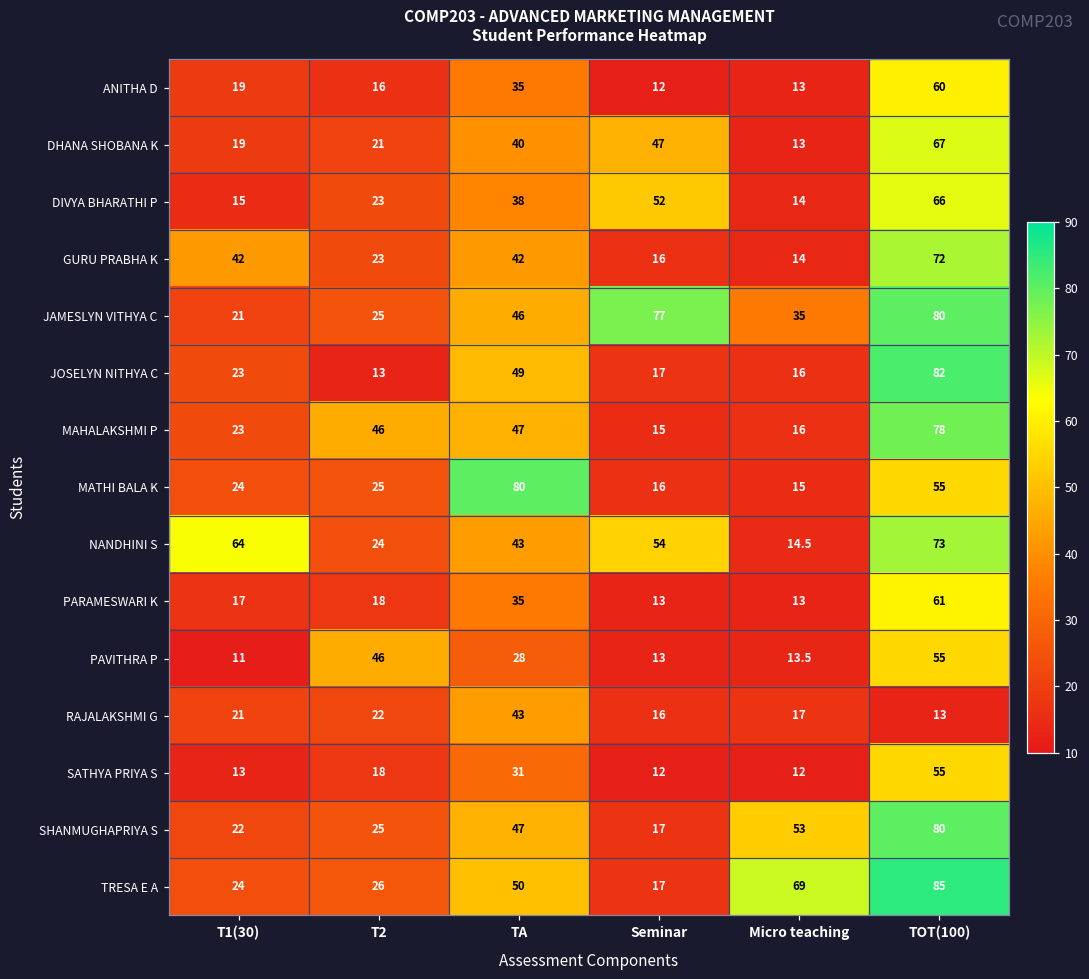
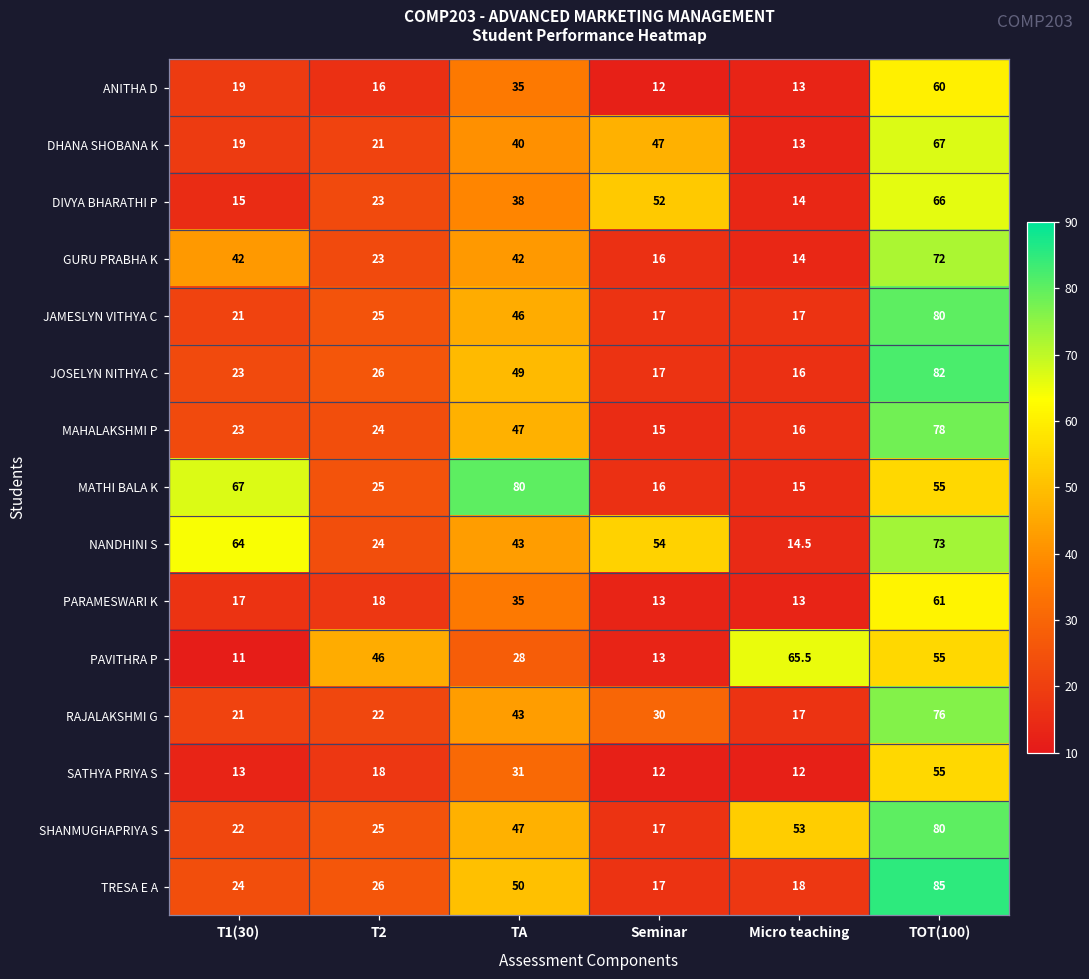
  {
    "ANITHA D": {
      "T1(30)": 19,
      "T2": 16,
      "TA": 35,
      "Seminar": 12,
      "Micro teaching": 13,
      "TOT(100)": 60
    },
    "DHANA SHOBANA K": {
      "T1(30)": 19,
      "T2": 21,
      "TA": 40,
      "Seminar": 47,
      "Micro teaching": 13,
      "TOT(100)": 67
    },
    "DIVYA BHARATHI P": {
      "T1(30)": 15,
      "T2": 23,
      "TA": 38,
      "Seminar": 52,
      "Micro teaching": 14,
      "TOT(100)": 66
    },
    "GURU PRABHA K": {
      "T1(30)": 42,
      "T2": 23,
      "TA": 42,
      "Seminar": 16,
      "Micro teaching": 14,
      "TOT(100)": 72
    },
    "JAMESLYN VITHYA C": {
      "T1(30)": 21,
      "T2": 25,
      "TA": 46,
-     "Seminar": 77,
-     "Micro teaching": 35,
+     "Seminar": 17,
+     "Micro teaching": 17,
      "TOT(100)": 80
    },
    "JOSELYN NITHYA C": {
      "T1(30)": 23,
-     "T2": 13,
+     "T2": 26,
      "TA": 49,
      "Seminar": 17,
      "Micro teaching": 16,
      "TOT(100)": 82
    },
    "MAHALAKSHMI P": {
      "T1(30)": 23,
-     "T2": 46,
+     "T2": 24,
      "TA": 47,
      "Seminar": 15,
      "Micro teaching": 16,
      "TOT(100)": 78
    },
    "MATHI BALA K": {
-     "T1(30)": 24,
+     "T1(30)": 67,
      "T2": 25,
      "TA": 80,
      "Seminar": 16,
      "Micro teaching": 15,
      "TOT(100)": 55
    },
    "NANDHINI S": {
      "T1(30)": 64,
      "T2": 24,
      "TA": 43,
      "Seminar": 54,
      "Micro teaching": 14.5,
      "TOT(100)": 73
    },
    "PARAMESWARI K": {
      "T1(30)": 17,
      "T2": 18,
      "TA": 35,
      "Seminar": 13,
      "Micro teaching": 13,
      "TOT(100)": 61
    },
    "PAVITHRA P": {
      "T1(30)": 11,
      "T2": 46,
      "TA": 28,
      "Seminar": 13,
-     "Micro teaching": 13.5,
+     "Micro teaching": 65.5,
      "TOT(100)": 55
    },
    "RAJALAKSHMI G": {
      "T1(30)": 21,
      "T2": 22,
      "TA": 43,
-     "Seminar": 16,
+     "Seminar": 30,
      "Micro teaching": 17,
-     "TOT(100)": 13
+     "TOT(100)": 76
    },
    "SATHYA PRIYA S": {
      "T1(30)": 13,
      "T2": 18,
      "TA": 31,
      "Seminar": 12,
      "Micro teaching": 12,
      "TOT(100)": 55
    },
    "SHANMUGHAPRIYA S": {
      "T1(30)": 22,
      "T2": 25,
      "TA": 47,
      "Seminar": 17,
      "Micro teaching": 53,
      "TOT(100)": 80
    },
    "TRESA E A": {
      "T1(30)": 24,
      "T2": 26,
      "TA": 50,
      "Seminar": 17,
-     "Micro teaching": 69,
+     "Micro teaching": 18,
      "TOT(100)": 85
    }
  }
